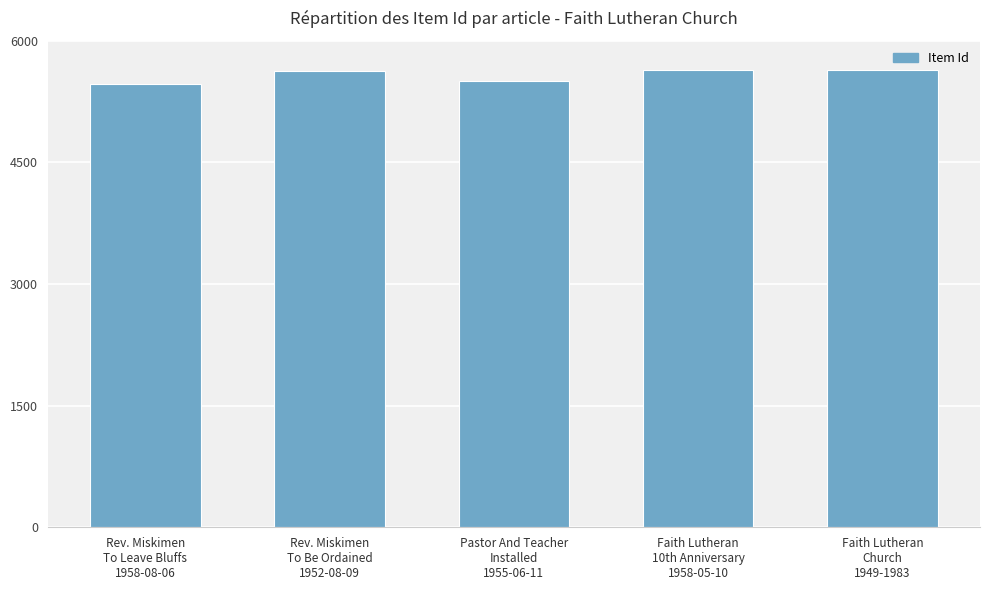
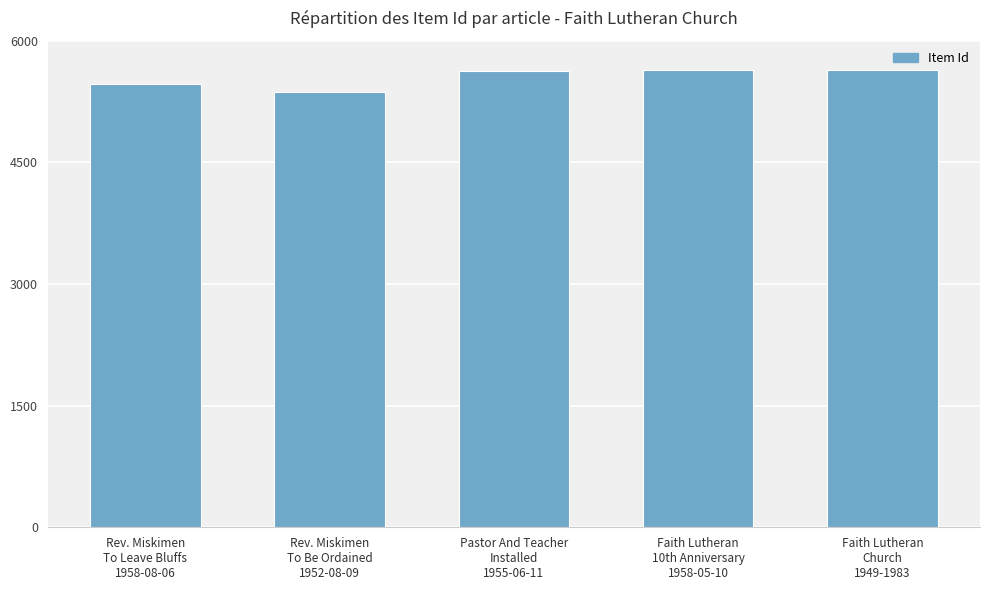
  {
    "Rev. Miskimen To Leave Bluffs 1958-08-06": 5500,
-   "Rev. Miskimen To Be Ordained 1952-08-09": 5600,
-   "Pastor And Teacher Installed 1955-06-11": 5500,
+   "Rev. Miskimen To Be Ordained 1952-08-09": 5400,
+   "Pastor And Teacher Installed 1955-06-11": 5600,
    "Faith Lutheran 10th Anniversary 1958-05-10": 5600,
    "Faith Lutheran Church 1949-1983": 5600
  }
